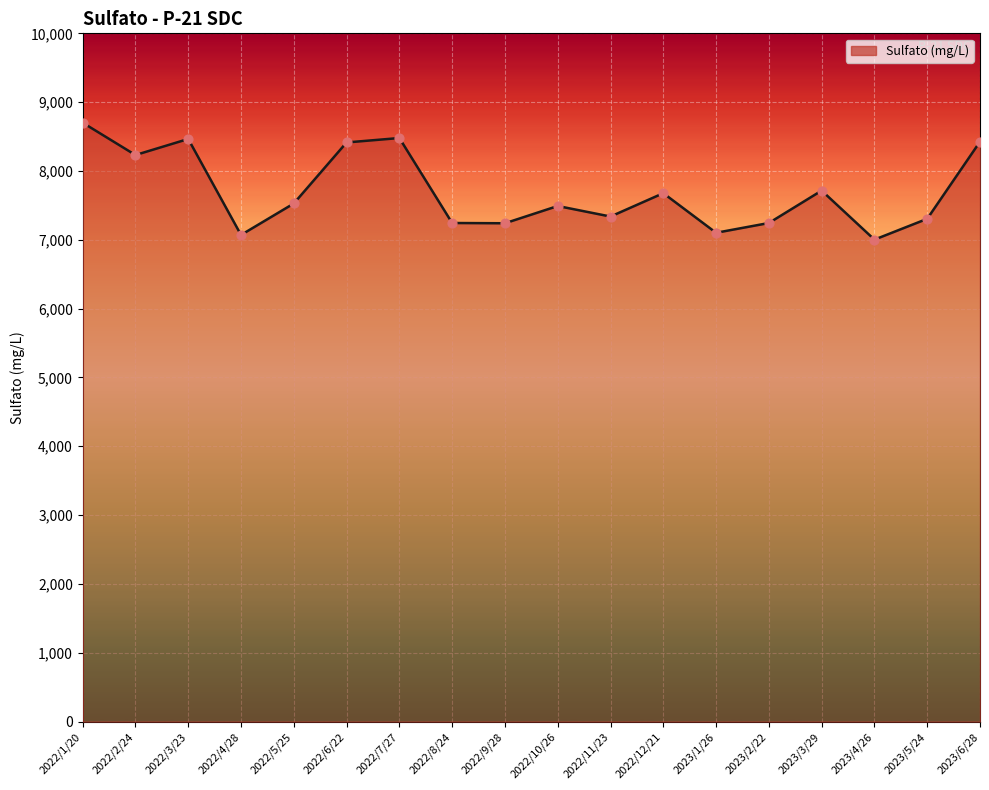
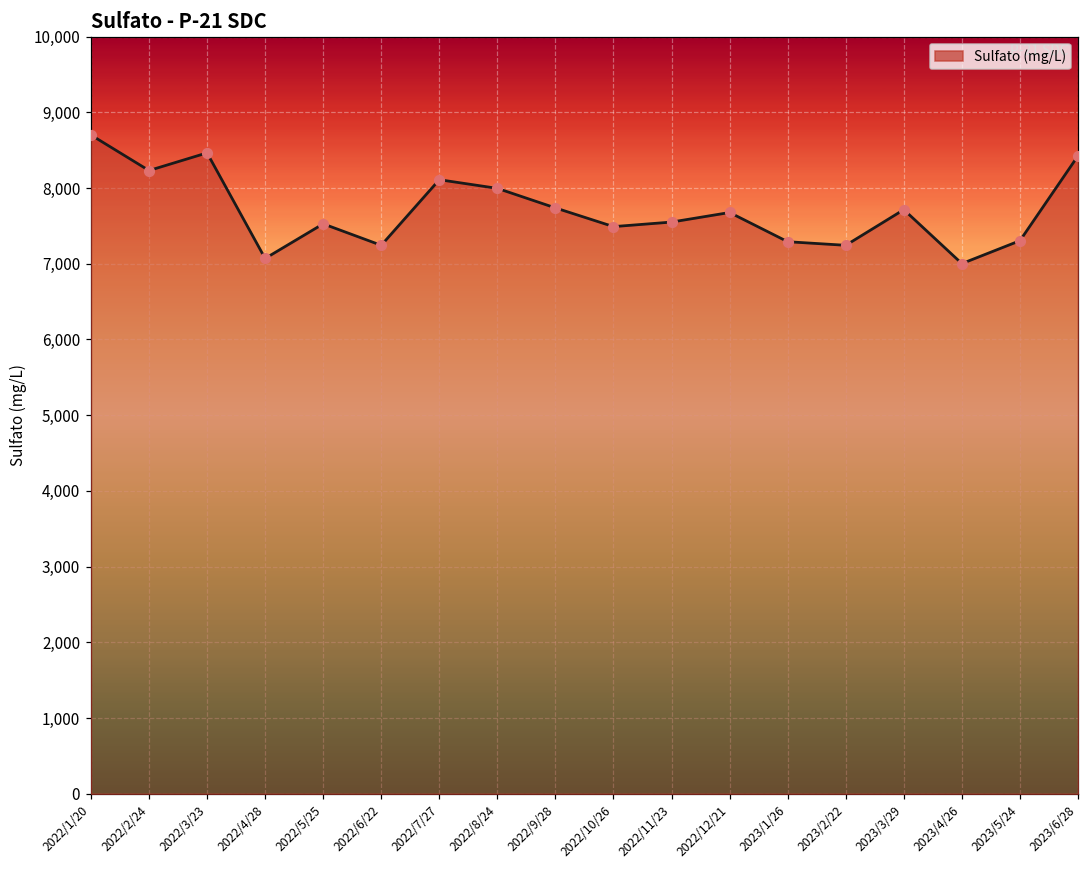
  {
    "2022/1/20": "8,700",
    "2022/2/24": "8,200",
    "2022/3/23": "8,500",
    "2022/4/28": "7,100",
    "2022/5/25": "7,500",
-   "2022/6/22": "8,400",
-   "2022/7/27": "8,500",
-   "2022/8/24": "7,200",
-   "2022/9/28": "7,200",
+   "2022/6/22": "7,200",
+   "2022/7/27": "8,100",
+   "2022/8/24": "8,000",
+   "2022/9/28": "7,700",
    "2022/10/26": "7,500",
-   "2022/11/23": "7,300",
+   "2022/11/23": "7,600",
    "2022/12/21": "7,700",
-   "2023/1/26": "7,100",
+   "2023/1/26": "7,300",
    "2023/2/22": "7,200",
    "2023/3/29": "7,700",
    "2023/4/26": "7,000",
    "2023/5/24": "7,300",
    "2023/6/28": "8,400"
  }
